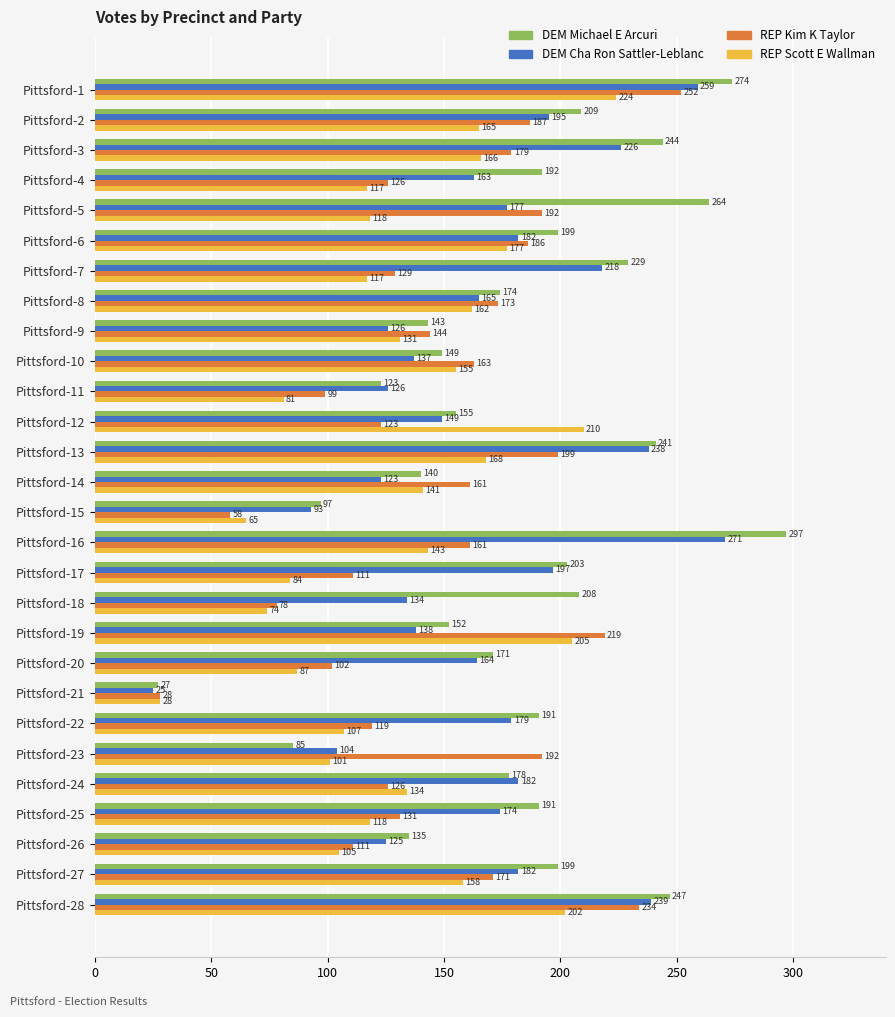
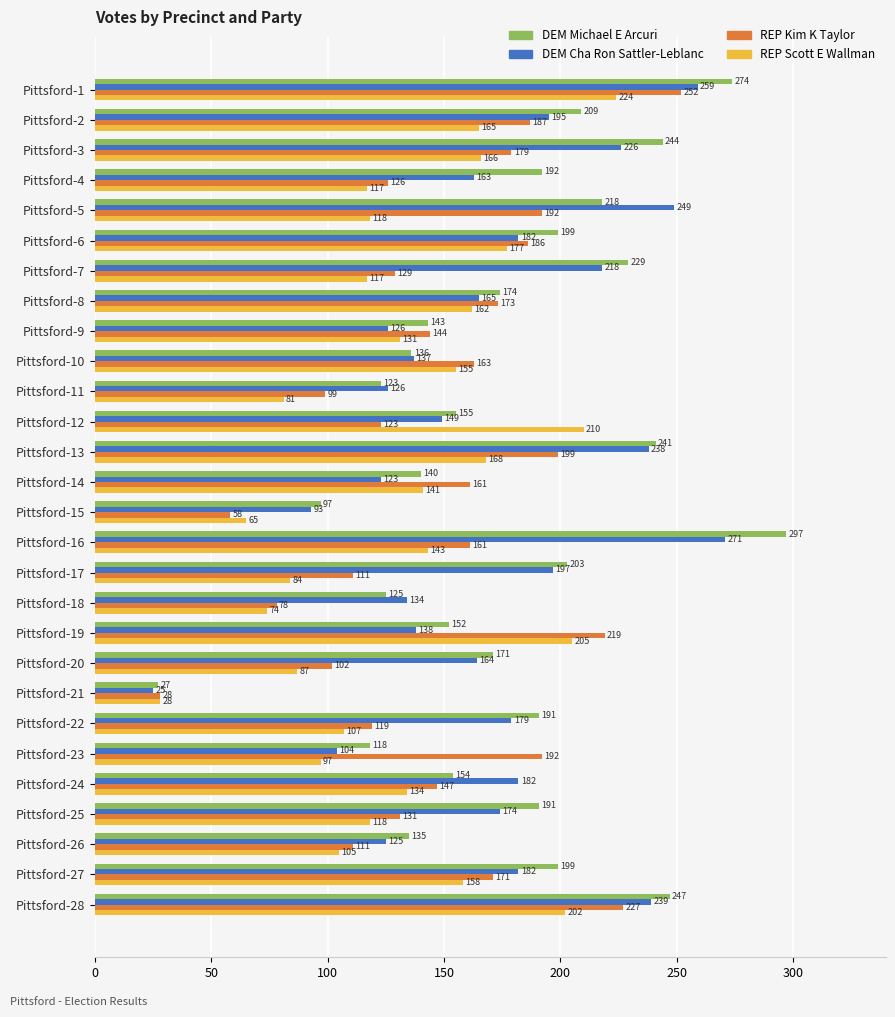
  {
    "DEM Michael E Arcuri": {
      "Pittsford-1": 274,
      "Pittsford-2": 209,
      "Pittsford-3": 244,
      "Pittsford-4": 192,
-     "Pittsford-5": 264,
+     "Pittsford-5": 218,
      "Pittsford-6": 199,
      "Pittsford-7": 229,
      "Pittsford-8": 174,
      "Pittsford-9": 143,
-     "Pittsford-10": 149,
+     "Pittsford-10": 136,
      "Pittsford-12": 155,
      "Pittsford-14": 140,
      "Pittsford-15": 97,
      "Pittsford-16": 297,
      "Pittsford-17": 203,
-     "Pittsford-18": 208,
+     "Pittsford-18": 125,
      "Pittsford-19": 152,
      "Pittsford-20": 171,
      "Pittsford-22": 191,
-     "Pittsford-23": 85,
-     "Pittsford-24": 178,
+     "Pittsford-23": 118,
+     "Pittsford-24": 154,
      "Pittsford-25": 191,
      "Pittsford-26": 135,
      "Pittsford-27": 199,
      "Pittsford-28": 247
    },
    "DEM Cha Ron Sattler-Leblanc": {
      "Pittsford-1": 259,
      "Pittsford-2": 195,
      "Pittsford-3": 226,
      "Pittsford-4": 163,
-     "Pittsford-5": 177,
+     "Pittsford-5": 249,
      "Pittsford-7": 218,
      "Pittsford-8": 165,
      "Pittsford-9": 126,
      "Pittsford-12": 149,
      "Pittsford-14": 123,
      "Pittsford-15": 93,
      "Pittsford-16": 271,
      "Pittsford-17": 197,
      "Pittsford-18": 134,
      "Pittsford-19": 138,
      "Pittsford-20": 164,
      "Pittsford-22": 179,
      "Pittsford-23": 104,
      "Pittsford-24": 182,
      "Pittsford-25": 174,
      "Pittsford-26": 125,
      "Pittsford-27": 182,
      "Pittsford-28": 239
    },
    "REP Kim K Taylor": {
      "Pittsford-1": 252,
      "Pittsford-2": 187,
      "Pittsford-3": 179,
      "Pittsford-4": 126,
      "Pittsford-5": 192,
      "Pittsford-7": 129,
      "Pittsford-8": 173,
      "Pittsford-9": 144,
      "Pittsford-10": 163,
      "Pittsford-11": 99,
      "Pittsford-12": 123,
      "Pittsford-13": 199,
      "Pittsford-14": 161,
      "Pittsford-15": 58,
      "Pittsford-16": 161,
      "Pittsford-17": 111,
      "Pittsford-18": 78,
      "Pittsford-19": 219,
      "Pittsford-20": 102,
      "Pittsford-22": 119,
      "Pittsford-23": 192,
-     "Pittsford-24": 126,
+     "Pittsford-24": 147,
      "Pittsford-25": 131,
      "Pittsford-26": 111,
      "Pittsford-27": 171,
-     "Pittsford-28": 234
+     "Pittsford-28": 227
    },
    "REP Scott E Wallman": {
      "Pittsford-1": 224,
      "Pittsford-2": 165,
      "Pittsford-3": 166,
      "Pittsford-4": 117,
      "Pittsford-5": 118,
      "Pittsford-6": 177,
      "Pittsford-7": 117,
      "Pittsford-8": 162,
      "Pittsford-9": 131,
      "Pittsford-10": 155,
      "Pittsford-11": 81,
      "Pittsford-12": 210,
      "Pittsford-13": 168,
      "Pittsford-14": 141,
      "Pittsford-15": 65,
      "Pittsford-16": 143,
      "Pittsford-17": 84,
      "Pittsford-18": 74,
      "Pittsford-19": 205,
      "Pittsford-20": 87,
      "Pittsford-22": 107,
-     "Pittsford-23": 101,
+     "Pittsford-23": 97,
      "Pittsford-24": 134,
      "Pittsford-25": 118,
      "Pittsford-26": 105,
      "Pittsford-27": 158,
      "Pittsford-28": 202
    }
  }
